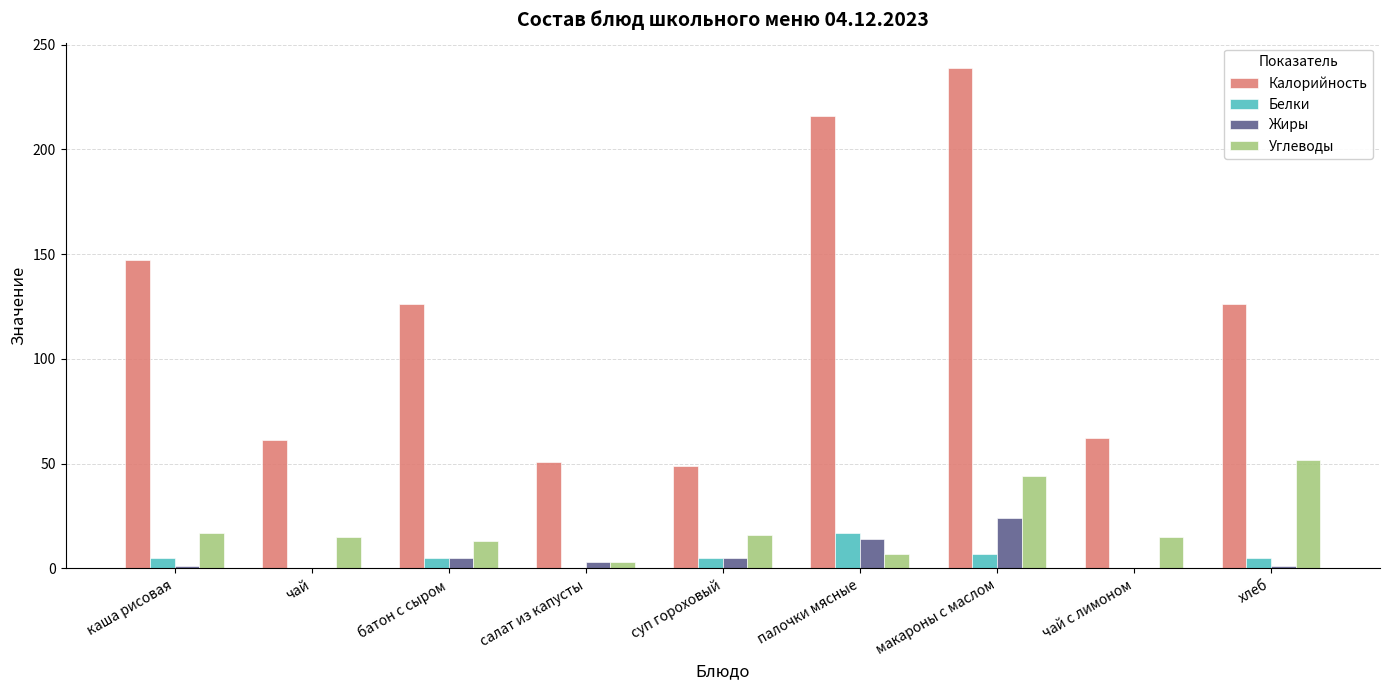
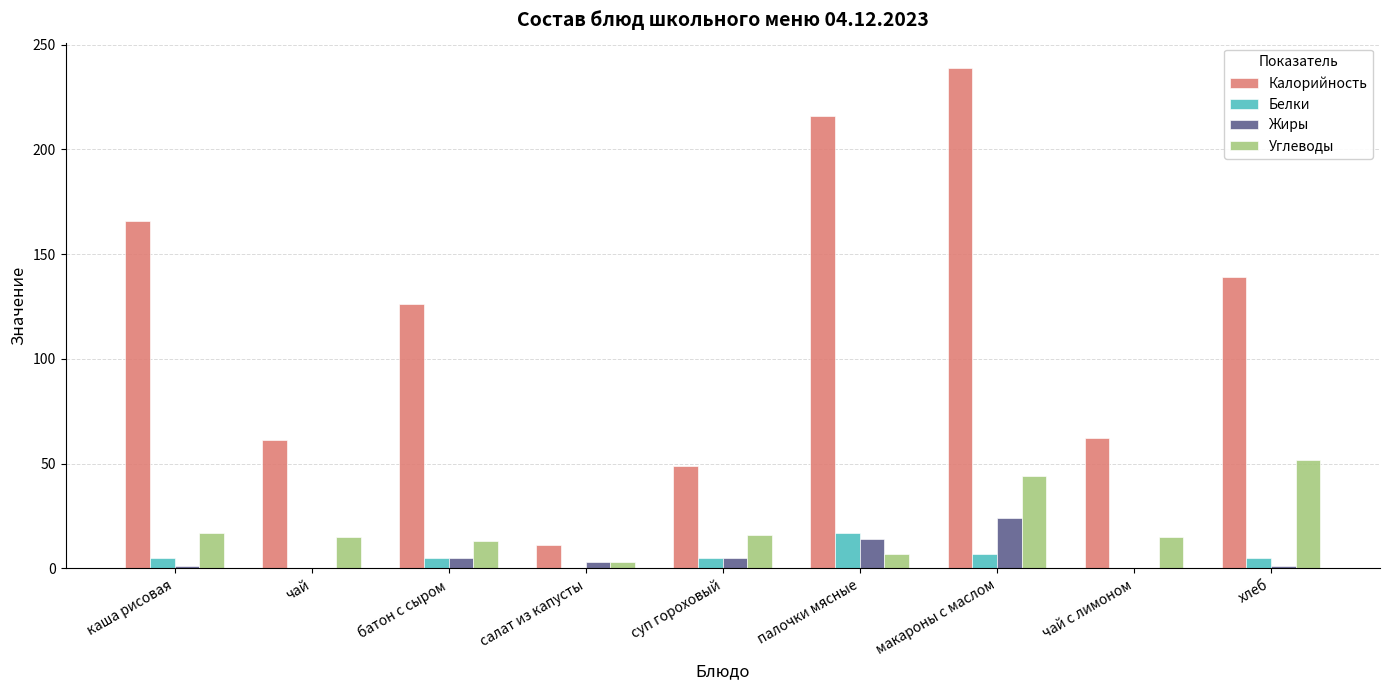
  {
    "Калорийность": {
-     "каша рисовая": 147,
+     "каша рисовая": 166,
      "чай": 61,
      "батон с сыром": 126,
-     "салат из капусты": 51,
+     "салат из капусты": 11,
      "суп гороховый": 49,
      "палочки мясные": 216,
      "макароны с маслом": 239,
      "чай с лимоном": 62,
-     "хлеб": 126
+     "хлеб": 139
    },
    "Белки": {
      "каша рисовая": 5,
      "чай": 0,
      "батон с сыром": 5,
      "салат из капусты": 0,
      "суп гороховый": 5,
      "палочки мясные": 17,
      "макароны с маслом": 7,
      "хлеб": 5
    },
    "Жиры": {
      "чай": 0,
      "батон с сыром": 5,
      "салат из капусты": 3,
      "суп гороховый": 5,
      "палочки мясные": 14,
      "макароны с маслом": 24
    },
    "Углеводы": {
      "каша рисовая": 17,
      "чай": 15,
      "батон с сыром": 13,
      "салат из капусты": 3,
      "суп гороховый": 16,
      "палочки мясные": 7,
      "макароны с маслом": 44,
      "чай с лимоном": 15,
      "хлеб": 52
    }
  }
